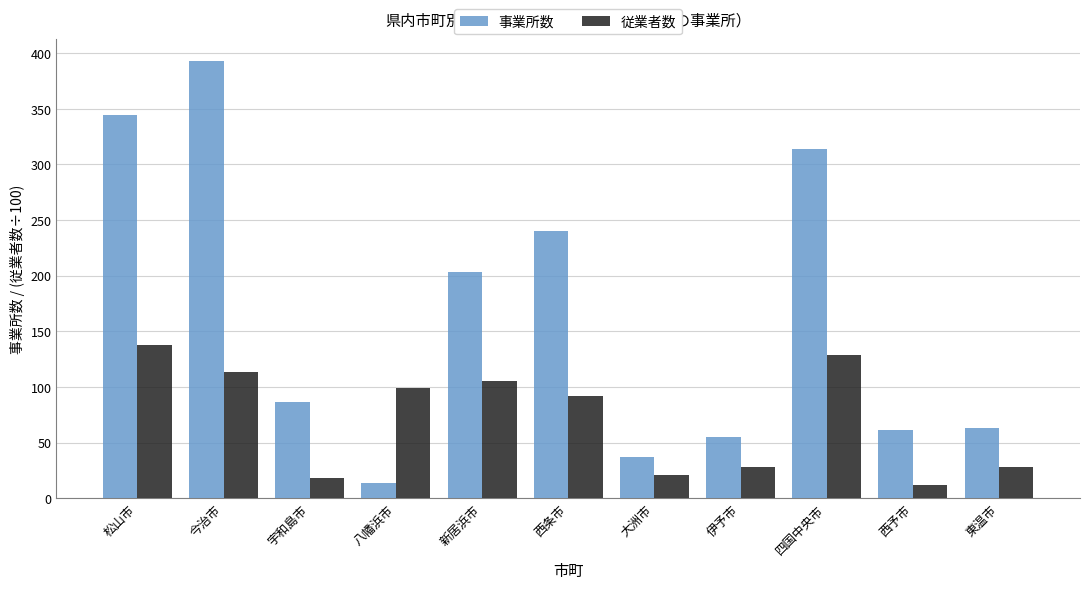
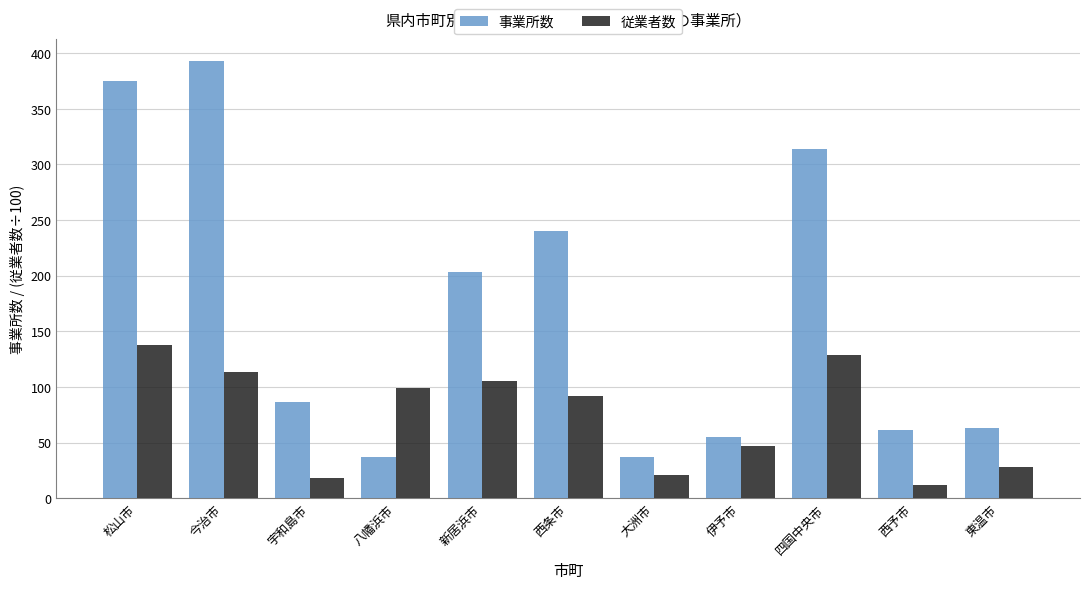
  {
    "事業所数": {
-     "松山市": 344,
+     "松山市": 375,
      "今治市": 393,
      "宇和島市": 86,
-     "八幡浜市": 14,
+     "八幡浜市": 37,
      "新居浜市": 203,
      "西条市": 240,
      "大洲市": 37,
      "伊予市": 55,
      "四国中央市": 314,
      "西予市": 61,
      "東温市": 63
    },
    "従業者数": {
      "松山市": 138,
      "今治市": 113,
      "宇和島市": 18,
      "八幡浜市": 99,
      "新居浜市": 106,
      "西条市": 92,
      "大洲市": 20,
-     "伊予市": 28,
+     "伊予市": 47,
      "四国中央市": 128,
      "西予市": 12,
      "東温市": 28
    }
  }
